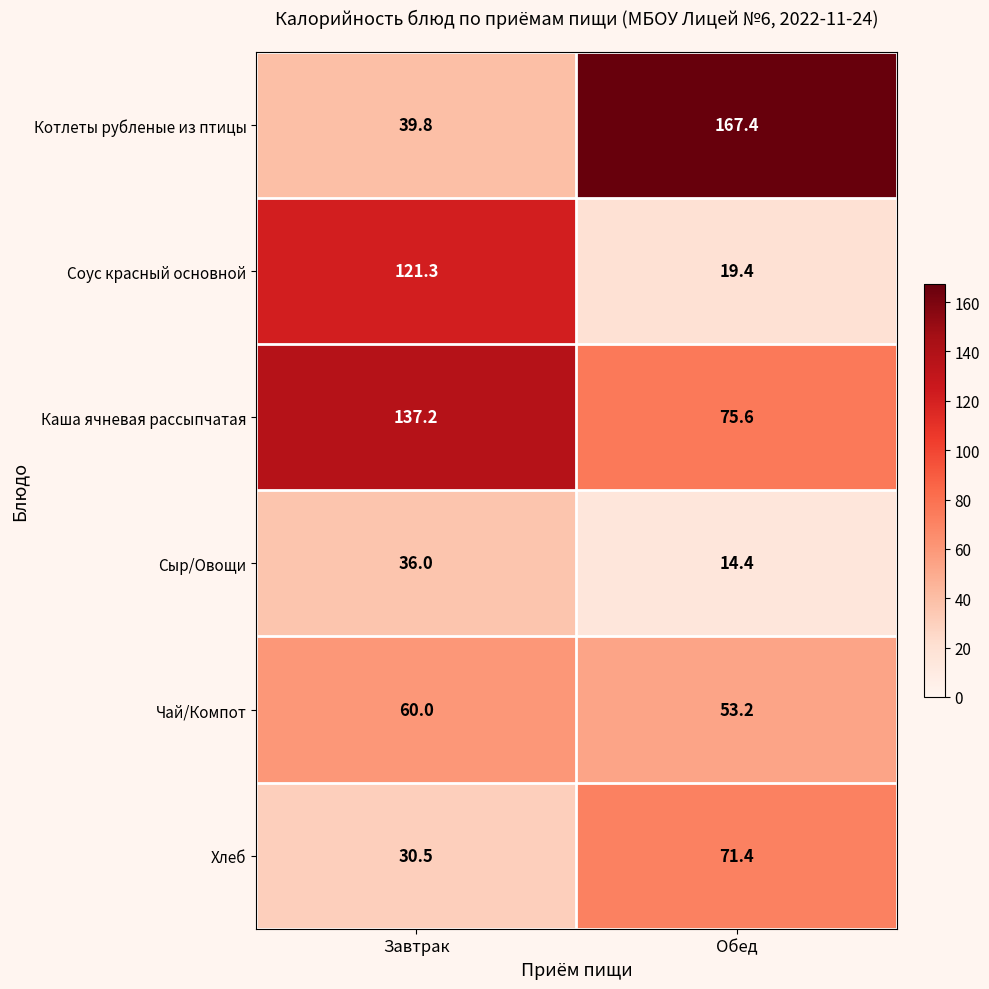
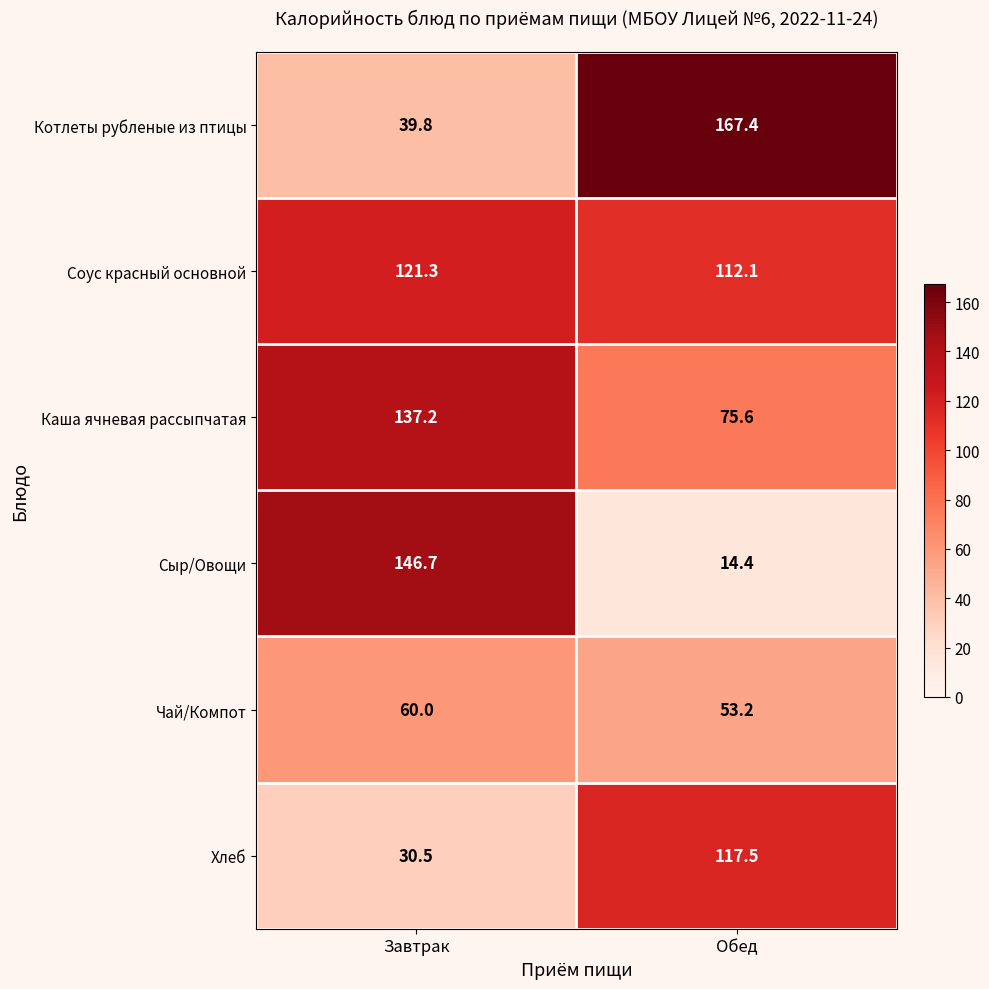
  {
    "Котлеты рубленые из птицы": {
      "Завтрак": 39.8,
      "Обед": 167.4
    },
    "Соус красный основной": {
      "Завтрак": 121.3,
-     "Обед": 19.4
+     "Обед": 112.1
    },
    "Каша ячневая рассыпчатая": {
      "Завтрак": 137.2,
      "Обед": 75.6
    },
    "Сыр/Овощи": {
-     "Завтрак": 36.0,
+     "Завтрак": 146.7,
      "Обед": 14.4
    },
    "Чай/Компот": {
      "Завтрак": 60.0,
      "Обед": 53.2
    },
    "Хлеб": {
      "Завтрак": 30.5,
-     "Обед": 71.4
+     "Обед": 117.5
    }
  }
